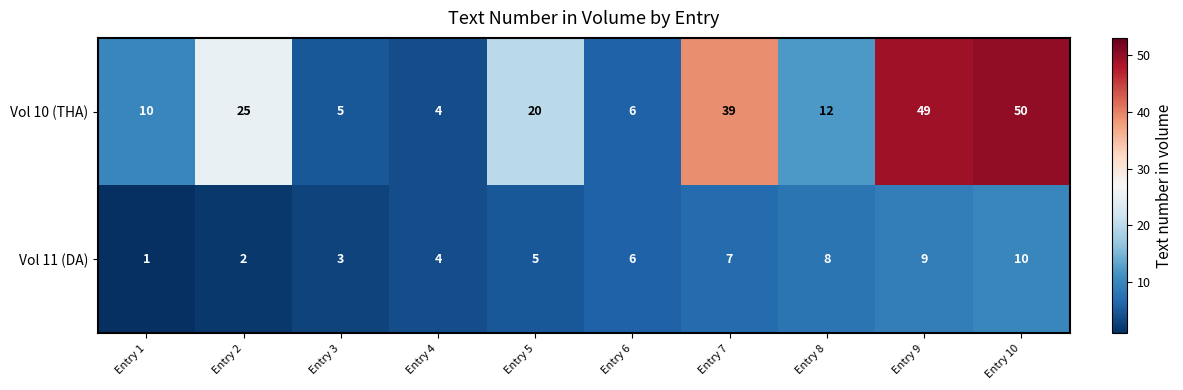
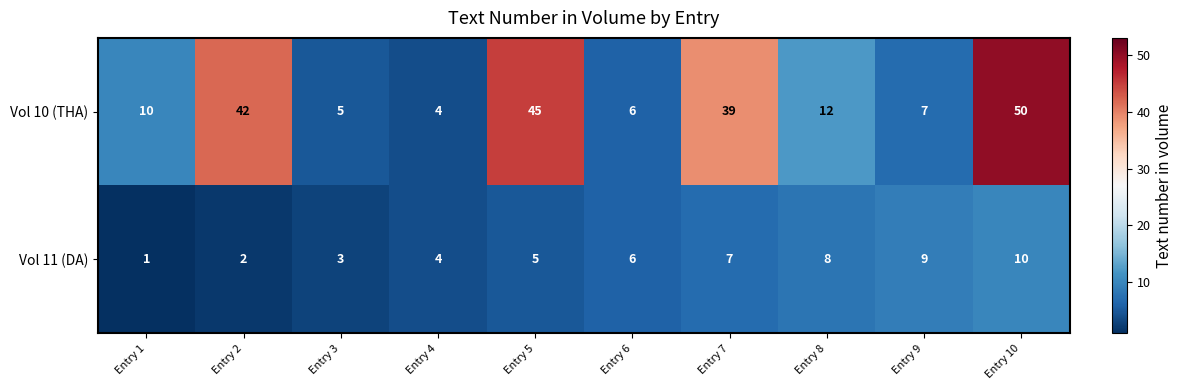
  {
    "Vol 10 (THA)": {
      "Entry 1": 10,
-     "Entry 2": 25,
+     "Entry 2": 42,
      "Entry 3": 5,
      "Entry 4": 4,
-     "Entry 5": 20,
+     "Entry 5": 45,
      "Entry 6": 6,
      "Entry 7": 39,
      "Entry 8": 12,
-     "Entry 9": 49,
+     "Entry 9": 7,
      "Entry 10": 50
    },
    "Vol 11 (DA)": {
      "Entry 1": 1,
      "Entry 2": 2,
      "Entry 3": 3,
      "Entry 4": 4,
      "Entry 5": 5,
      "Entry 6": 6,
      "Entry 7": 7,
      "Entry 8": 8,
      "Entry 9": 9,
      "Entry 10": 10
    }
  }
